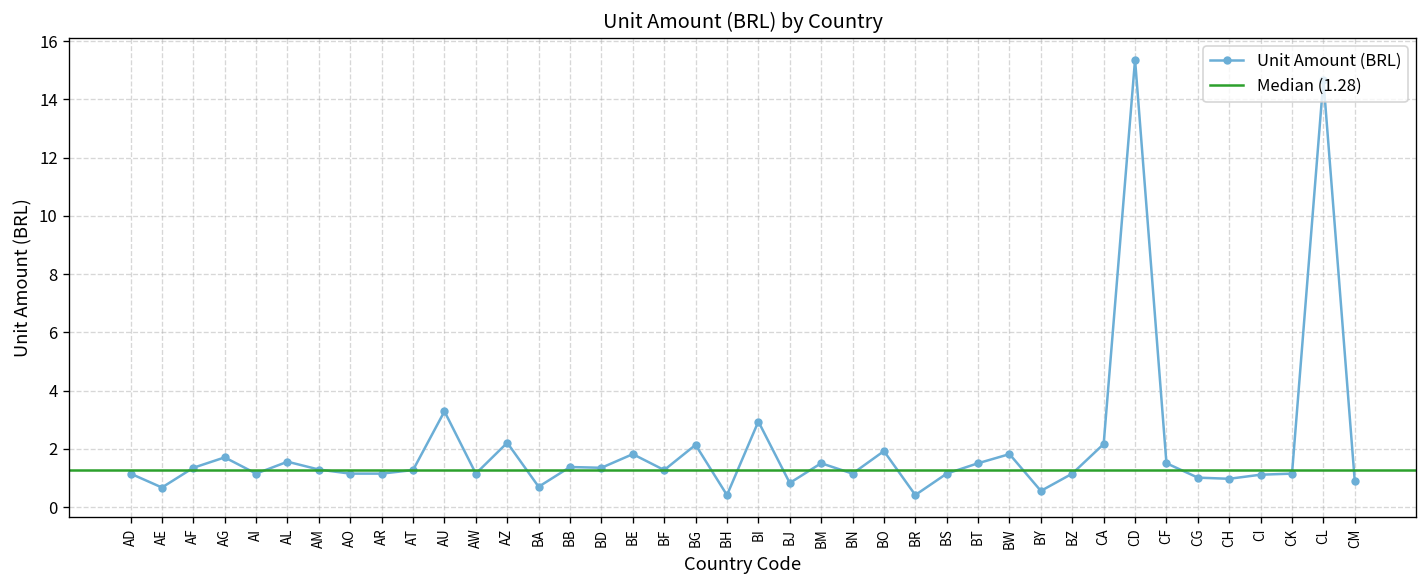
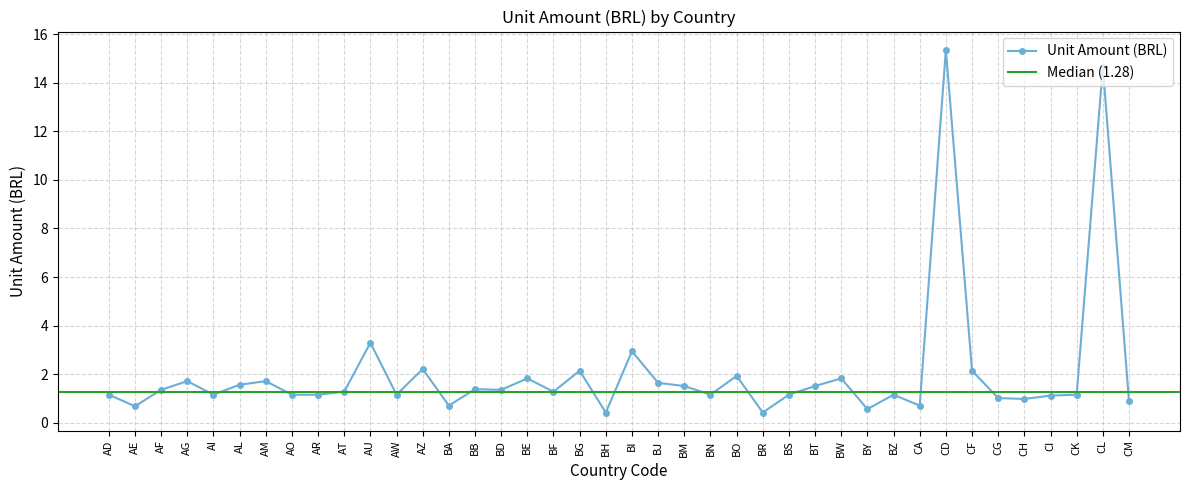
  {
    "AD": 1.2,
    "AE": 0.7,
    "AF": 1.4,
    "AG": 1.7,
    "AI": 1.2,
    "AL": 1.6,
-   "AM": 1.3,
+   "AM": 1.7,
    "AO": 1.2,
    "AR": 1.2,
    "AT": 1.3,
    "AU": 3.3,
    "AW": 1.2,
    "AZ": 2.2,
    "BA": 0.7,
    "BB": 1.4,
    "BD": 1.4,
    "BE": 1.8,
    "BF": 1.3,
    "BG": 2.1,
    "BH": 0.4,
    "BI": 2.9,
-   "BJ": 0.8,
+   "BJ": 1.6,
    "BM": 1.5,
    "BN": 1.2,
    "BO": 1.9,
    "BR": 0.4,
    "BS": 1.2,
    "BT": 1.5,
    "BW": 1.8,
    "BY": 0.6,
    "BZ": 1.2,
-   "CA": 2.2,
+   "CA": 0.7,
    "CD": 15.4,
-   "CF": 1.5,
+   "CF": 2.1,
    "CG": 1.0,
    "CH": 1.0,
    "CI": 1.1,
    "CK": 1.2,
    "CM": 0.9
  }
